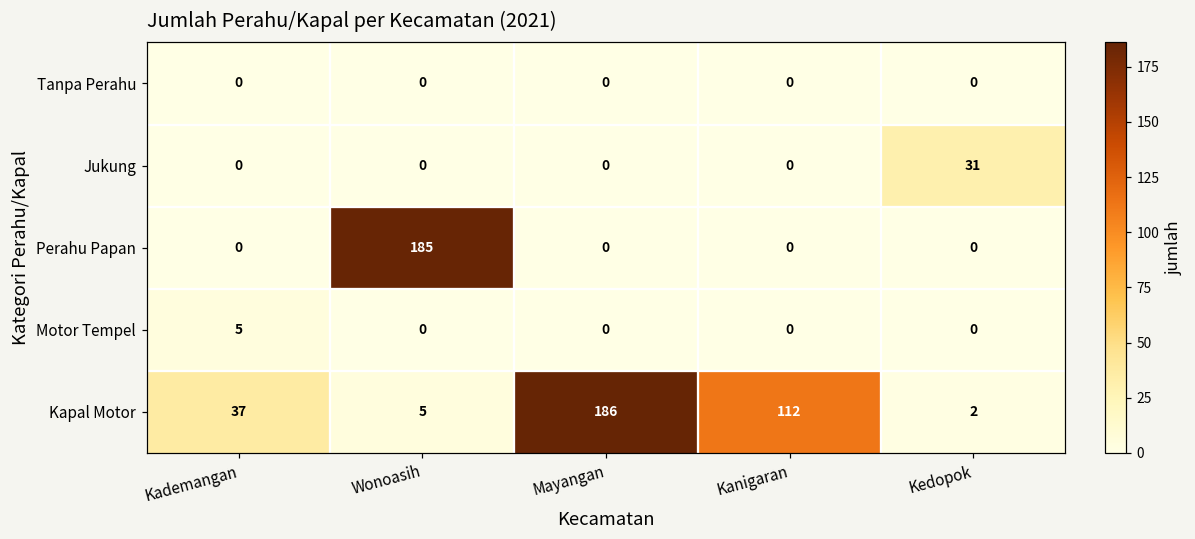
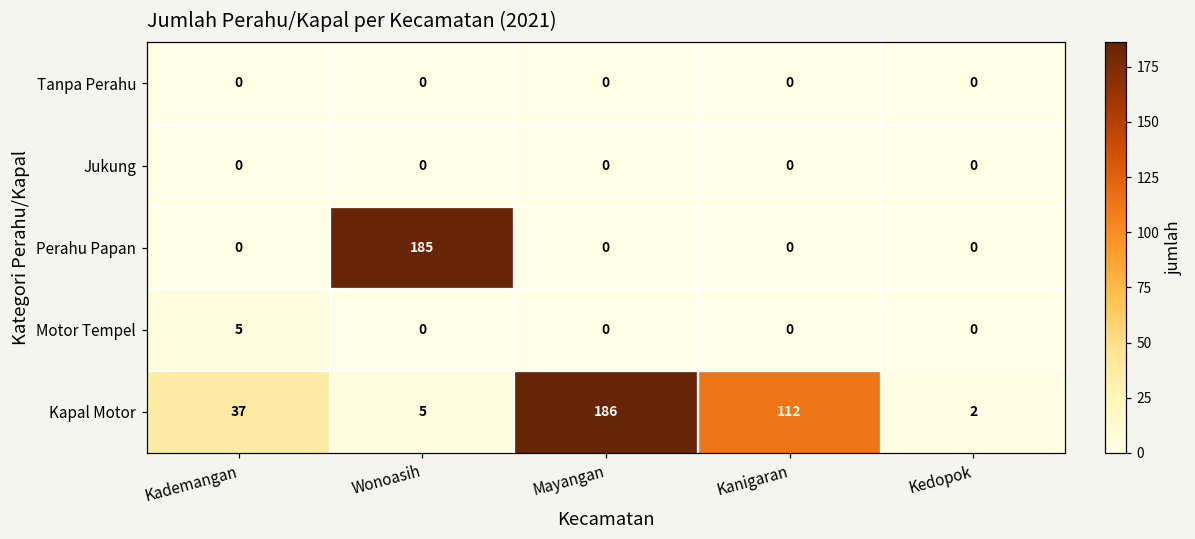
  {
    "Tanpa Perahu": {
      "Kademangan": 0,
      "Wonoasih": 0,
      "Mayangan": 0,
      "Kanigaran": 0,
      "Kedopok": 0
    },
    "Jukung": {
      "Kademangan": 0,
      "Wonoasih": 0,
      "Mayangan": 0,
      "Kanigaran": 0,
-     "Kedopok": 31
+     "Kedopok": 0
    },
    "Perahu Papan": {
      "Kademangan": 0,
      "Wonoasih": 185,
      "Mayangan": 0,
      "Kanigaran": 0,
      "Kedopok": 0
    },
    "Motor Tempel": {
      "Kademangan": 5,
      "Wonoasih": 0,
      "Mayangan": 0,
      "Kanigaran": 0,
      "Kedopok": 0
    },
    "Kapal Motor": {
      "Kademangan": 37,
      "Wonoasih": 5,
      "Mayangan": 186,
      "Kanigaran": 112,
      "Kedopok": 2
    }
  }
